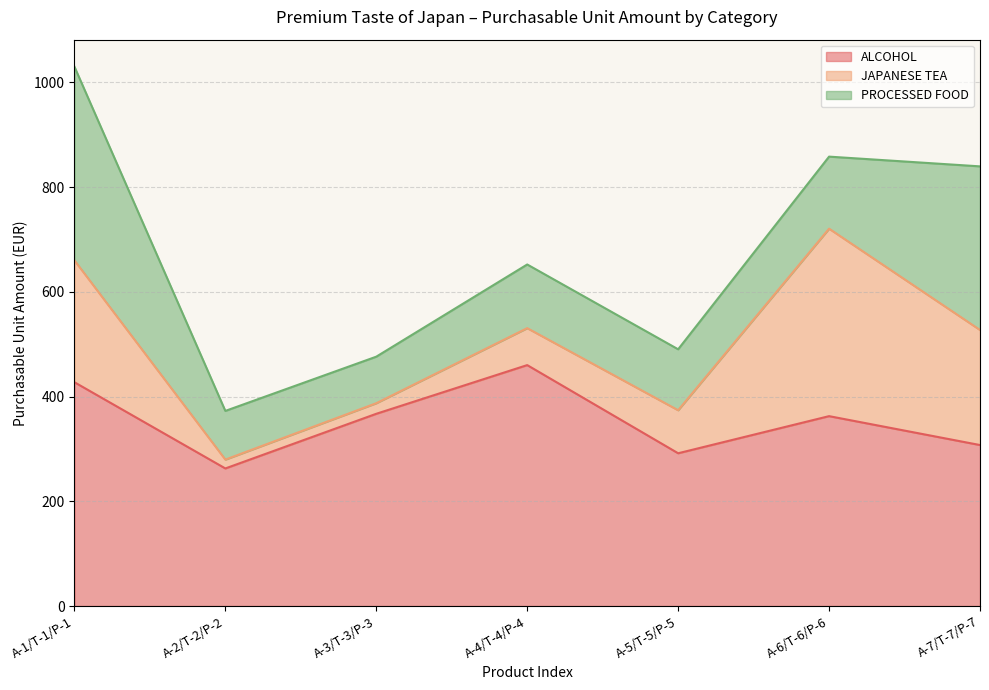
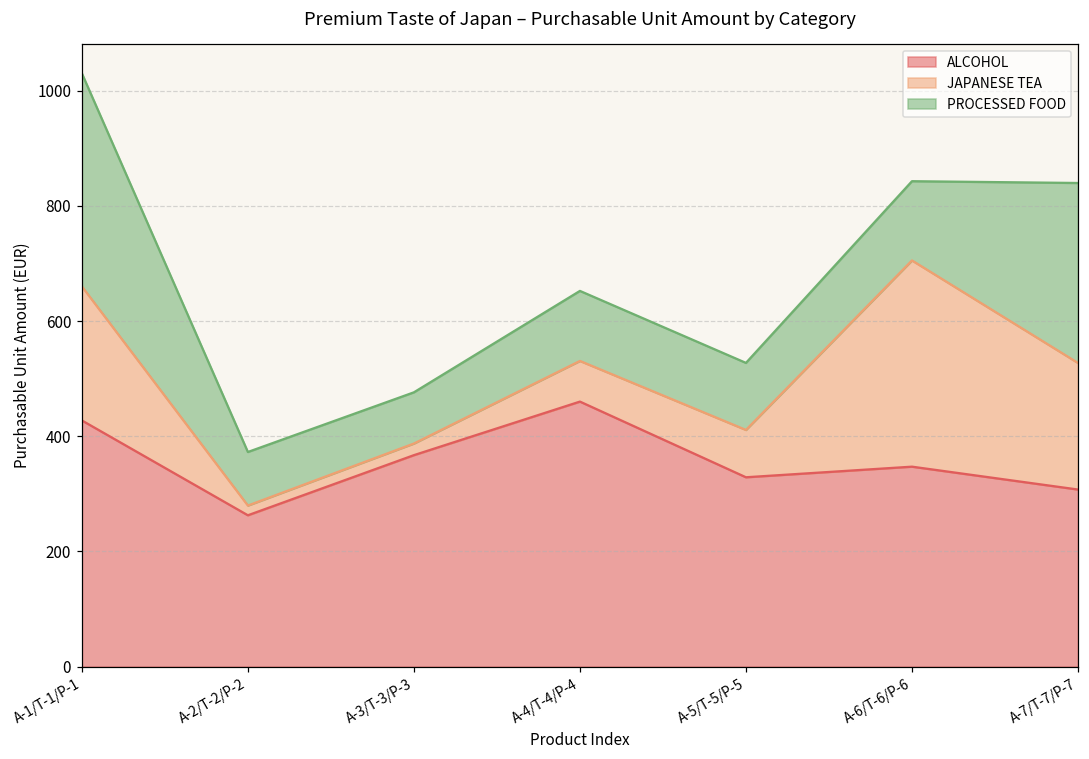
  {
    "ALCOHOL": {
      "A-1/T-1/P-1": 430,
      "A-2/T-2/P-2": 260,
      "A-3/T-3/P-3": 370,
      "A-4/T-4/P-4": 460,
-     "A-5/T-5/P-5": 290,
-     "A-6/T-6/P-6": 360,
+     "A-5/T-5/P-5": 330,
+     "A-6/T-6/P-6": 350,
      "A-7/T-7/P-7": 310
    },
    "JAPANESE TEA": {
      "A-1/T-1/P-1": 230,
      "A-2/T-2/P-2": 20,
      "A-3/T-3/P-3": 20,
      "A-4/T-4/P-4": 70,
      "A-5/T-5/P-5": 80,
      "A-6/T-6/P-6": 360,
      "A-7/T-7/P-7": 220
    },
    "PROCESSED FOOD": {
      "A-1/T-1/P-1": 370,
      "A-2/T-2/P-2": 90,
      "A-3/T-3/P-3": 90,
      "A-4/T-4/P-4": 120,
      "A-5/T-5/P-5": 120,
      "A-6/T-6/P-6": 140,
      "A-7/T-7/P-7": 310
    }
  }
